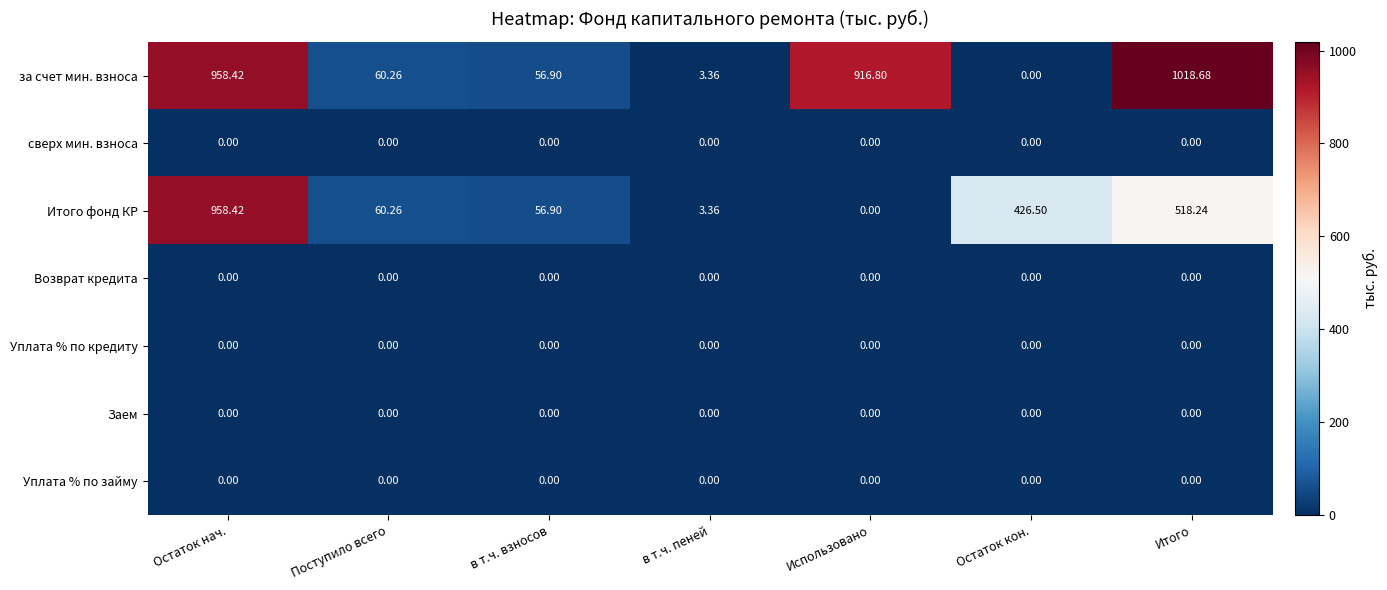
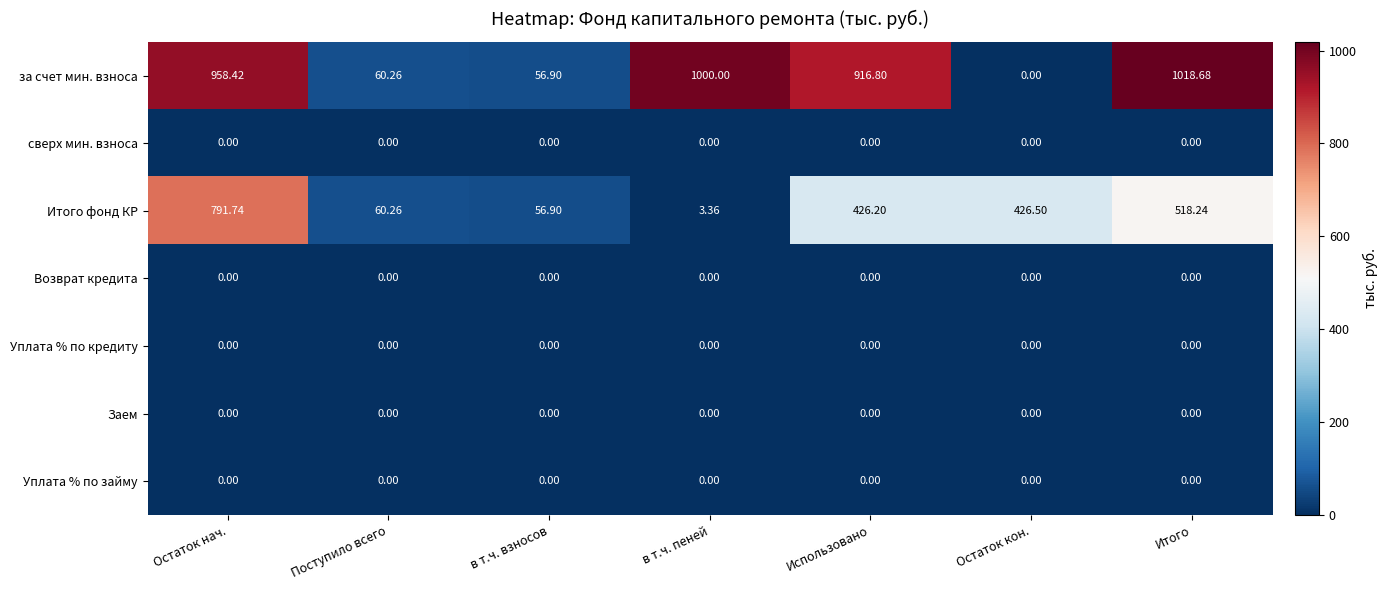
  {
    "за счет мин. взноса": {
      "Остаток нач.": 958.42,
      "Поступило всего": 60.26,
      "в т.ч. взносов": 56.90,
-     "в т.ч. пеней": 3.36,
+     "в т.ч. пеней": 1000.00,
      "Использовано": 916.80,
      "Остаток кон.": 0.00,
      "Итого": 1018.68
    },
    "сверх мин. взноса": {
      "Остаток нач.": 0.00,
      "Поступило всего": 0.00,
      "в т.ч. взносов": 0.00,
      "в т.ч. пеней": 0.00,
      "Использовано": 0.00,
      "Остаток кон.": 0.00,
      "Итого": 0.00
    },
    "Итого фонд КР": {
-     "Остаток нач.": 958.42,
+     "Остаток нач.": 791.74,
      "Поступило всего": 60.26,
      "в т.ч. взносов": 56.90,
      "в т.ч. пеней": 3.36,
-     "Использовано": 0.00,
+     "Использовано": 426.20,
      "Остаток кон.": 426.50,
      "Итого": 518.24
    },
    "Возврат кредита": {
      "Остаток нач.": 0.00,
      "Поступило всего": 0.00,
      "в т.ч. взносов": 0.00,
      "в т.ч. пеней": 0.00,
      "Использовано": 0.00,
      "Остаток кон.": 0.00,
      "Итого": 0.00
    },
    "Уплата % по кредиту": {
      "Остаток нач.": 0.00,
      "Поступило всего": 0.00,
      "в т.ч. взносов": 0.00,
      "в т.ч. пеней": 0.00,
      "Использовано": 0.00,
      "Остаток кон.": 0.00,
      "Итого": 0.00
    },
    "Заем": {
      "Остаток нач.": 0.00,
      "Поступило всего": 0.00,
      "в т.ч. взносов": 0.00,
      "в т.ч. пеней": 0.00,
      "Использовано": 0.00,
      "Остаток кон.": 0.00,
      "Итого": 0.00
    },
    "Уплата % по займу": {
      "Остаток нач.": 0.00,
      "Поступило всего": 0.00,
      "в т.ч. взносов": 0.00,
      "в т.ч. пеней": 0.00,
      "Использовано": 0.00,
      "Остаток кон.": 0.00,
      "Итого": 0.00
    }
  }
